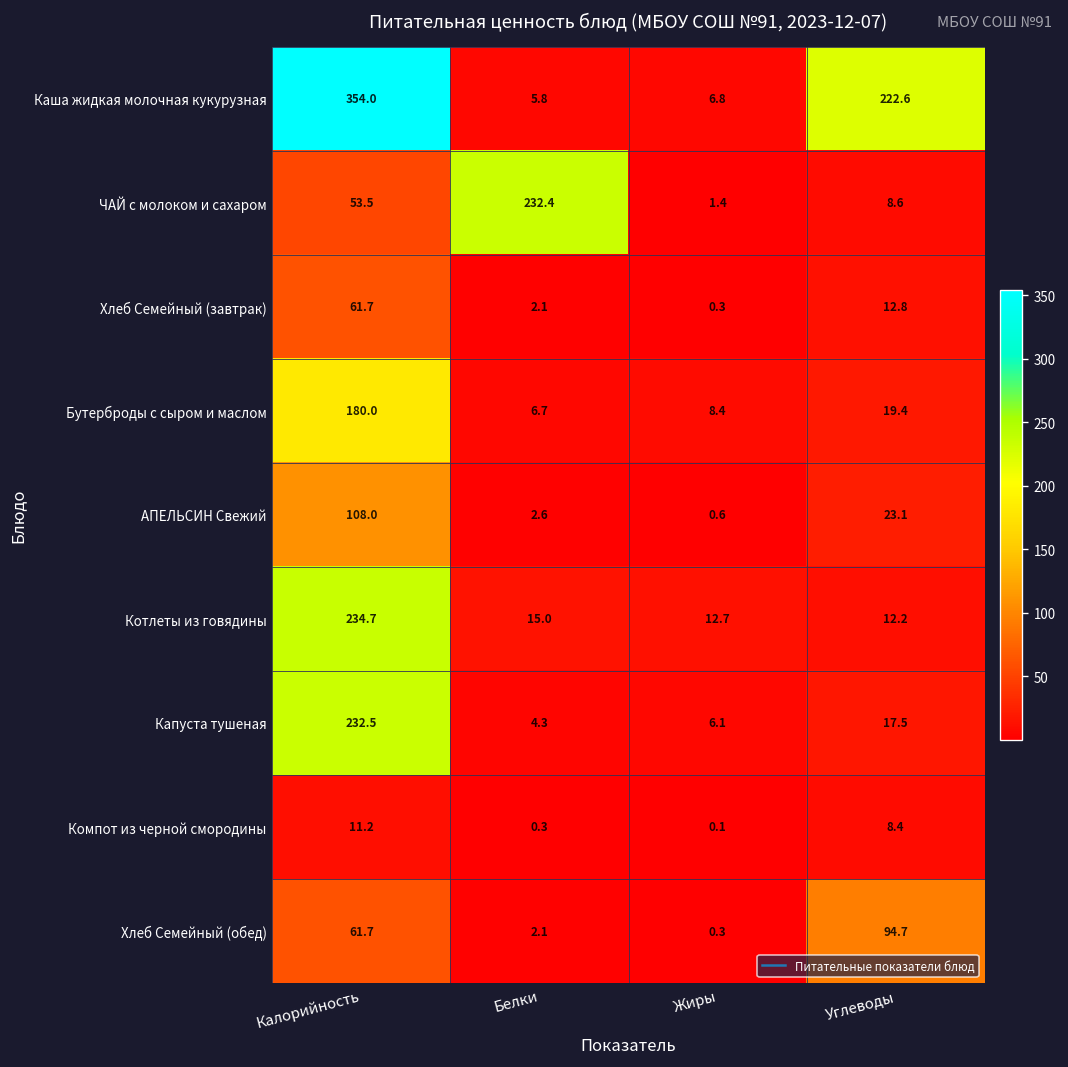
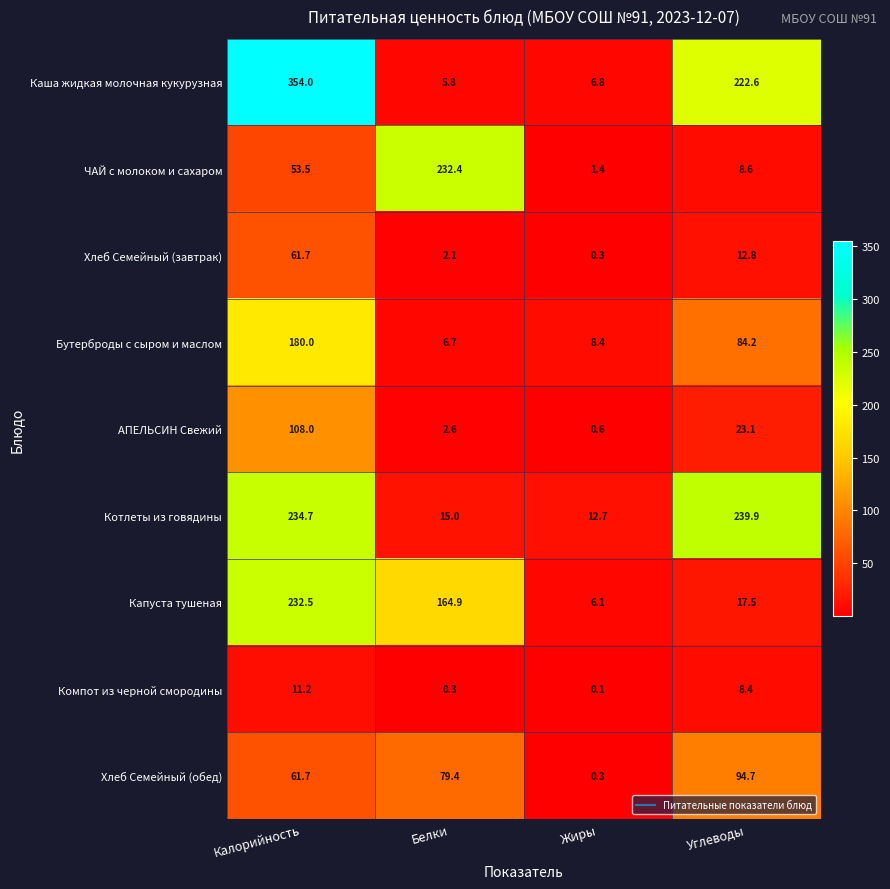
  {
    "Каша жидкая молочная кукурузная": {
      "Калорийность": 354.0,
      "Белки": 5.8,
      "Жиры": 6.8,
      "Углеводы": 222.6
    },
    "ЧАЙ с молоком и сахаром": {
      "Калорийность": 53.5,
      "Белки": 232.4,
      "Жиры": 1.4,
      "Углеводы": 8.6
    },
    "Хлеб Семейный (завтрак)": {
      "Калорийность": 61.7,
      "Белки": 2.1,
      "Жиры": 0.3,
      "Углеводы": 12.8
    },
    "Бутерброды с сыром и маслом": {
      "Калорийность": 180.0,
      "Белки": 6.7,
      "Жиры": 8.4,
-     "Углеводы": 19.4
+     "Углеводы": 84.2
    },
    "АПЕЛЬСИН Свежий": {
      "Калорийность": 108.0,
      "Белки": 2.6,
      "Жиры": 0.6,
      "Углеводы": 23.1
    },
    "Котлеты из говядины": {
      "Калорийность": 234.7,
      "Белки": 15.0,
      "Жиры": 12.7,
-     "Углеводы": 12.2
+     "Углеводы": 239.9
    },
    "Капуста тушеная": {
      "Калорийность": 232.5,
-     "Белки": 4.3,
+     "Белки": 164.9,
      "Жиры": 6.1,
      "Углеводы": 17.5
    },
    "Компот из черной смородины": {
      "Калорийность": 11.2,
      "Белки": 0.3,
      "Жиры": 0.1,
      "Углеводы": 8.4
    },
    "Хлеб Семейный (обед)": {
      "Калорийность": 61.7,
-     "Белки": 2.1,
+     "Белки": 79.4,
      "Жиры": 0.3,
      "Углеводы": 94.7
    }
  }
